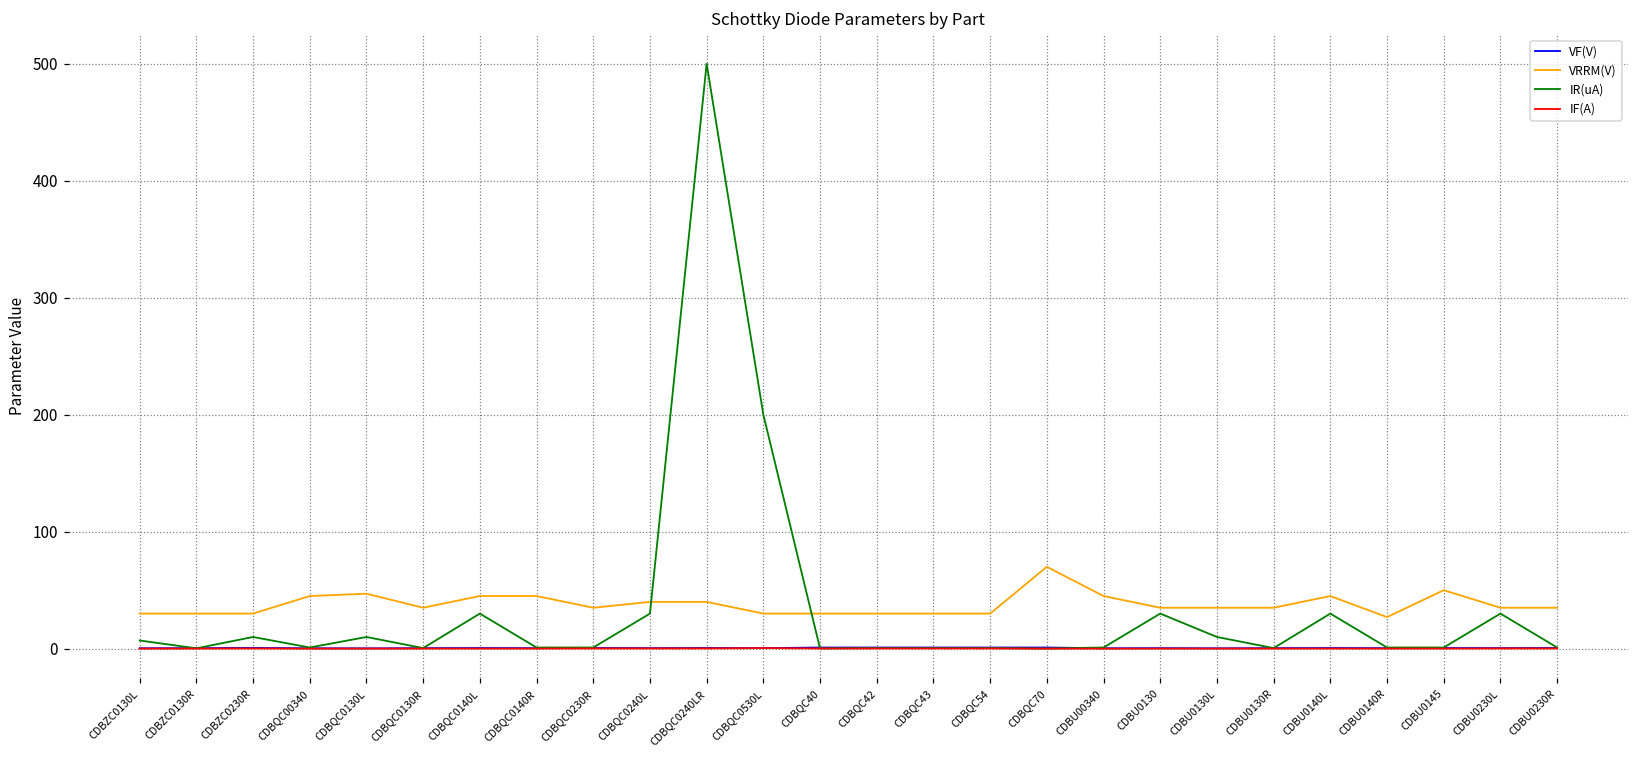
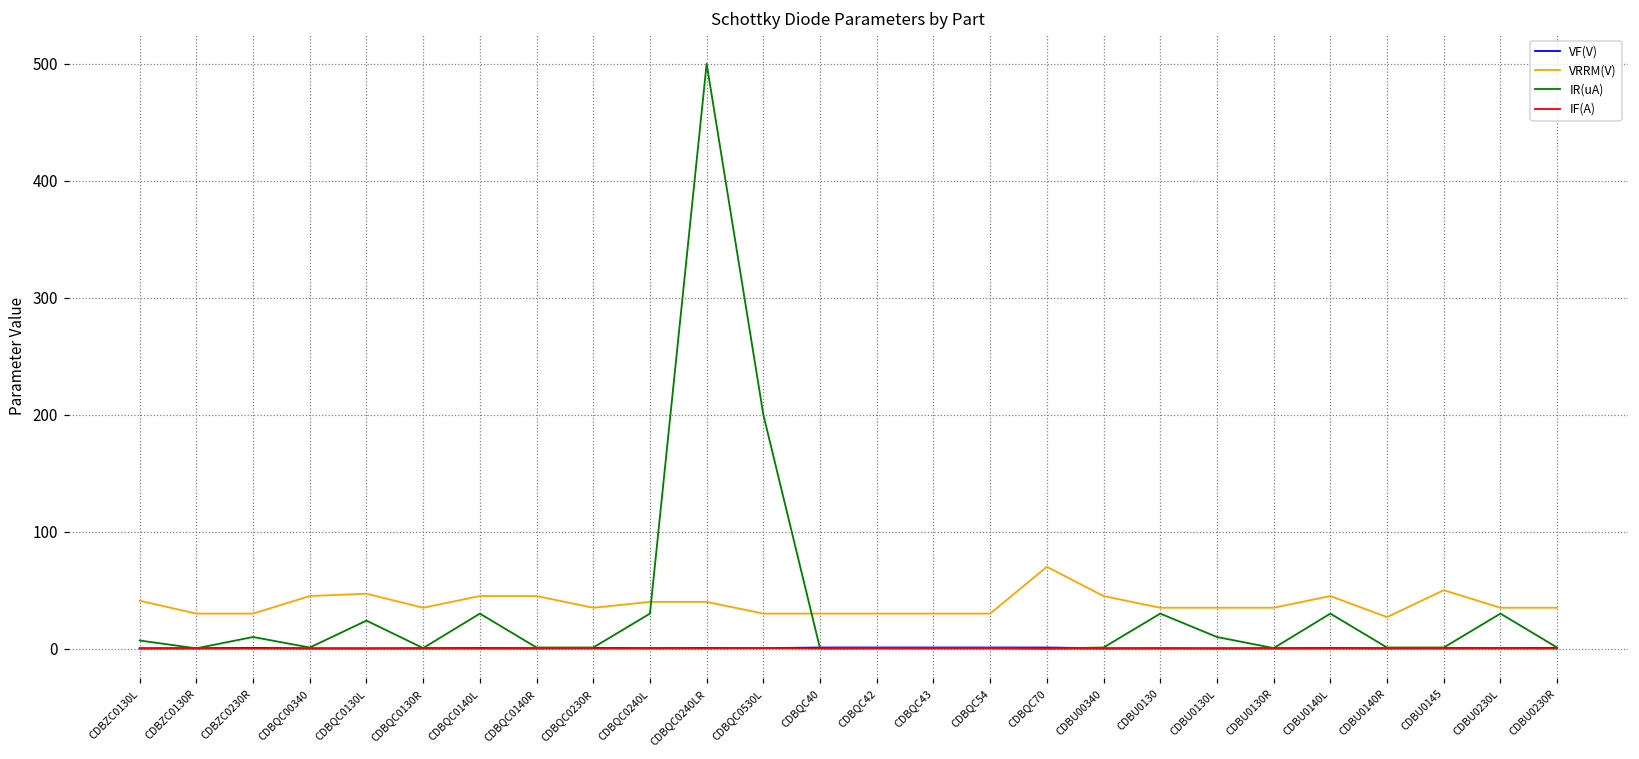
  {
    "VRRM(V)": {
-     "CDBZC0130L": 30,
+     "CDBZC0130L": 41,
      "CDBZC0130R": 30,
      "CDBZC0230R": 30,
      "CDBQC00340": 45,
      "CDBQC0130L": 47,
      "CDBQC0130R": 35,
      "CDBQC0140L": 45,
      "CDBQC0140R": 45,
      "CDBQC0230R": 35,
      "CDBQC0240L": 40,
      "CDBQC0240LR": 40,
      "CDBQC0530L": 30,
      "CDBQC40": 30,
      "CDBQC42": 30,
      "CDBQC43": 30,
      "CDBQC54": 30,
      "CDBQC70": 70,
      "CDBU00340": 45,
      "CDBU0130": 35,
      "CDBU0130L": 35,
      "CDBU0130R": 35,
      "CDBU0140L": 45,
      "CDBU0140R": 27,
      "CDBU0145": 50,
      "CDBU0230L": 35,
      "CDBU0230R": 35
    },
    "IR(uA)": {
      "CDBZC0130L": 7,
      "CDBZC0230R": 10,
-     "CDBQC0130L": 10,
+     "CDBQC0130L": 24,
      "CDBQC0140L": 30,
      "CDBQC0240L": 30,
      "CDBQC0240LR": 500,
      "CDBQC0530L": 200,
      "CDBU0130": 30,
      "CDBU0130L": 10,
      "CDBU0140L": 30,
      "CDBU0230L": 30
    }
  }
